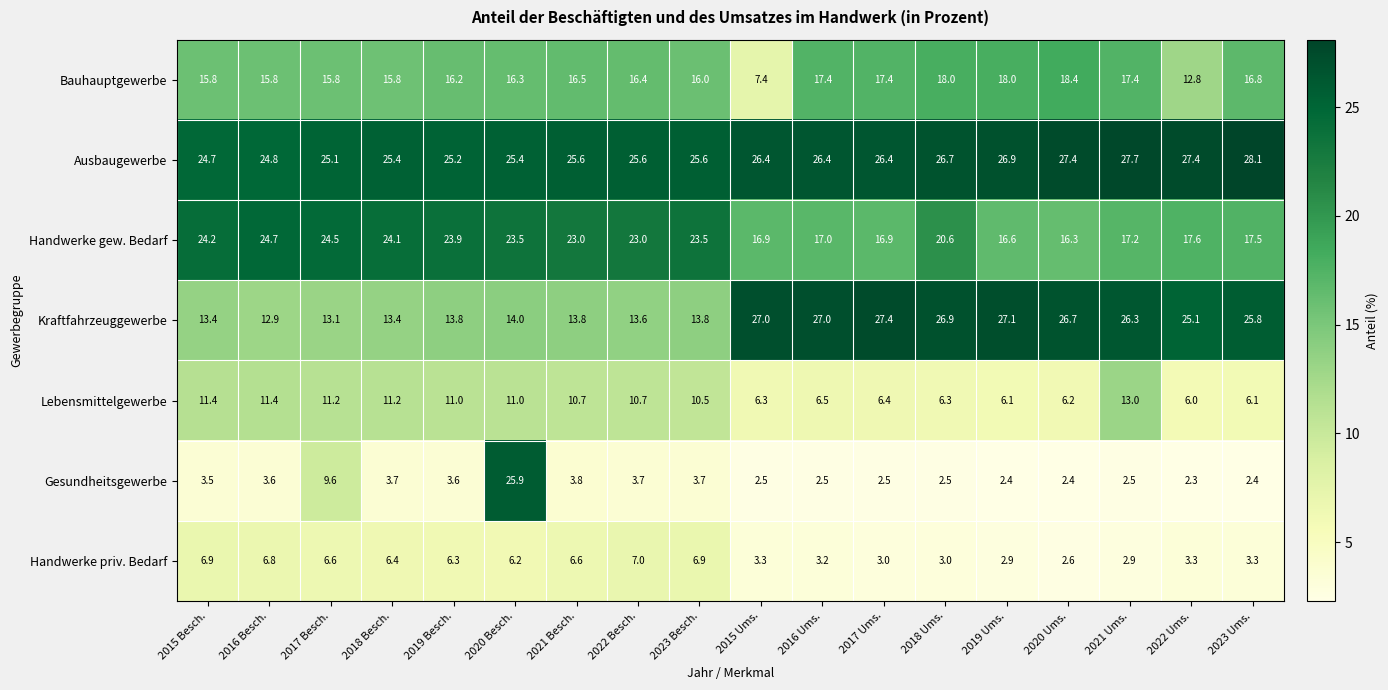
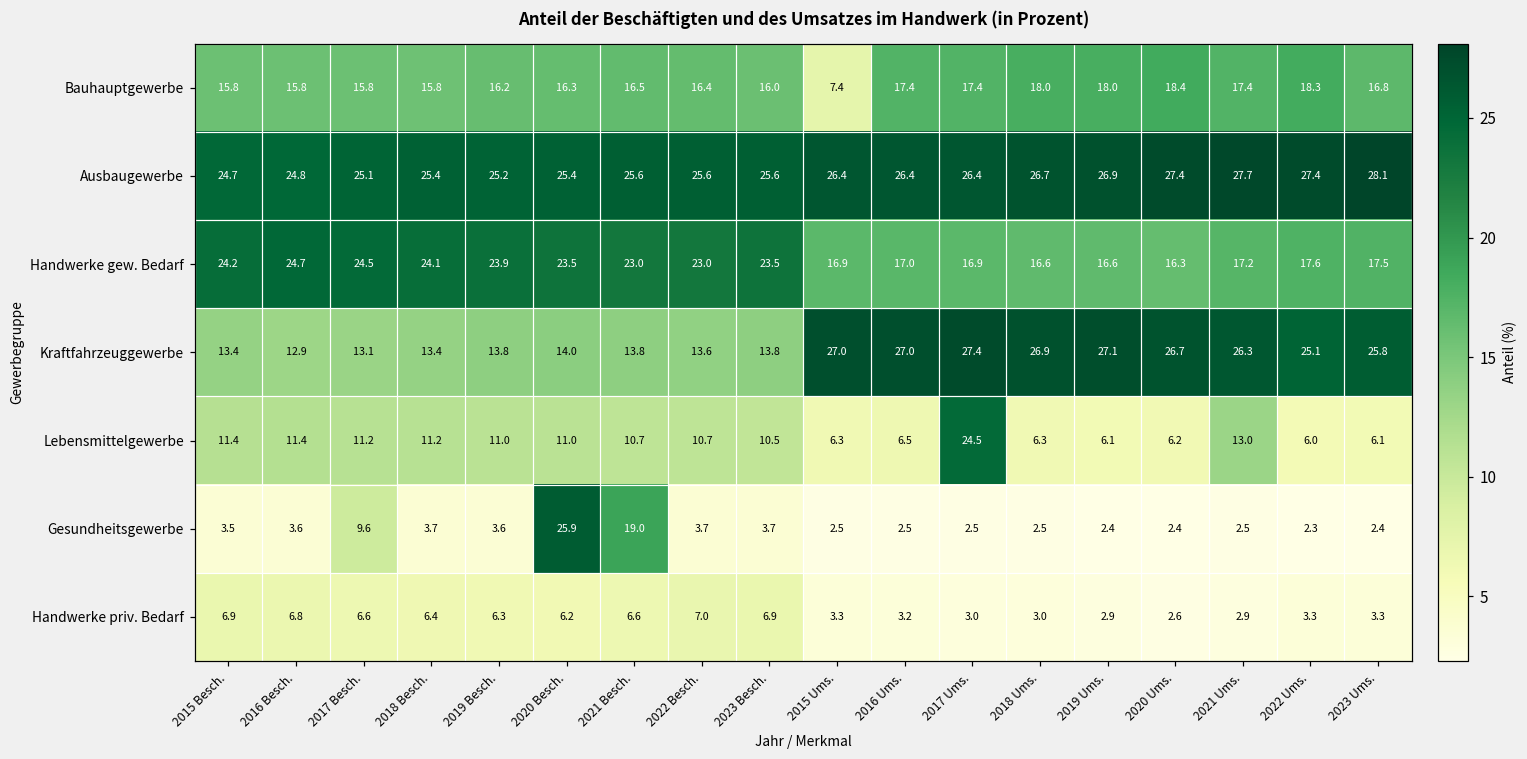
  {
    "Bauhauptgewerbe": {
      "2015 Besch.": 15.8,
      "2016 Besch.": 15.8,
      "2017 Besch.": 15.8,
      "2018 Besch.": 15.8,
      "2019 Besch.": 16.2,
      "2020 Besch.": 16.3,
      "2021 Besch.": 16.5,
      "2022 Besch.": 16.4,
      "2023 Besch.": 16.0,
      "2015 Ums.": 7.4,
      "2016 Ums.": 17.4,
      "2017 Ums.": 17.4,
      "2018 Ums.": 18.0,
      "2019 Ums.": 18.0,
      "2020 Ums.": 18.4,
      "2021 Ums.": 17.4,
-     "2022 Ums.": 12.8,
+     "2022 Ums.": 18.3,
      "2023 Ums.": 16.8
    },
    "Ausbaugewerbe": {
      "2015 Besch.": 24.7,
      "2016 Besch.": 24.8,
      "2017 Besch.": 25.1,
      "2018 Besch.": 25.4,
      "2019 Besch.": 25.2,
      "2020 Besch.": 25.4,
      "2021 Besch.": 25.6,
      "2022 Besch.": 25.6,
      "2023 Besch.": 25.6,
      "2015 Ums.": 26.4,
      "2016 Ums.": 26.4,
      "2017 Ums.": 26.4,
      "2018 Ums.": 26.7,
      "2019 Ums.": 26.9,
      "2020 Ums.": 27.4,
      "2021 Ums.": 27.7,
      "2022 Ums.": 27.4,
      "2023 Ums.": 28.1
    },
    "Handwerke gew. Bedarf": {
      "2015 Besch.": 24.2,
      "2016 Besch.": 24.7,
      "2017 Besch.": 24.5,
      "2018 Besch.": 24.1,
      "2019 Besch.": 23.9,
      "2020 Besch.": 23.5,
      "2021 Besch.": 23.0,
      "2022 Besch.": 23.0,
      "2023 Besch.": 23.5,
      "2015 Ums.": 16.9,
      "2016 Ums.": 17.0,
      "2017 Ums.": 16.9,
-     "2018 Ums.": 20.6,
+     "2018 Ums.": 16.6,
      "2019 Ums.": 16.6,
      "2020 Ums.": 16.3,
      "2021 Ums.": 17.2,
      "2022 Ums.": 17.6,
      "2023 Ums.": 17.5
    },
    "Kraftfahrzeuggewerbe": {
      "2015 Besch.": 13.4,
      "2016 Besch.": 12.9,
      "2017 Besch.": 13.1,
      "2018 Besch.": 13.4,
      "2019 Besch.": 13.8,
      "2020 Besch.": 14.0,
      "2021 Besch.": 13.8,
      "2022 Besch.": 13.6,
      "2023 Besch.": 13.8,
      "2015 Ums.": 27.0,
      "2016 Ums.": 27.0,
      "2017 Ums.": 27.4,
      "2018 Ums.": 26.9,
      "2019 Ums.": 27.1,
      "2020 Ums.": 26.7,
      "2021 Ums.": 26.3,
      "2022 Ums.": 25.1,
      "2023 Ums.": 25.8
    },
    "Lebensmittelgewerbe": {
      "2015 Besch.": 11.4,
      "2016 Besch.": 11.4,
      "2017 Besch.": 11.2,
      "2018 Besch.": 11.2,
      "2019 Besch.": 11.0,
      "2020 Besch.": 11.0,
      "2021 Besch.": 10.7,
      "2022 Besch.": 10.7,
      "2023 Besch.": 10.5,
      "2015 Ums.": 6.3,
      "2016 Ums.": 6.5,
-     "2017 Ums.": 6.4,
+     "2017 Ums.": 24.5,
      "2018 Ums.": 6.3,
      "2019 Ums.": 6.1,
      "2020 Ums.": 6.2,
      "2021 Ums.": 13.0,
      "2022 Ums.": 6.0,
      "2023 Ums.": 6.1
    },
    "Gesundheitsgewerbe": {
      "2015 Besch.": 3.5,
      "2016 Besch.": 3.6,
      "2017 Besch.": 9.6,
      "2018 Besch.": 3.7,
      "2019 Besch.": 3.6,
      "2020 Besch.": 25.9,
-     "2021 Besch.": 3.8,
+     "2021 Besch.": 19.0,
      "2022 Besch.": 3.7,
      "2023 Besch.": 3.7,
      "2015 Ums.": 2.5,
      "2016 Ums.": 2.5,
      "2017 Ums.": 2.5,
      "2018 Ums.": 2.5,
      "2019 Ums.": 2.4,
      "2020 Ums.": 2.4,
      "2021 Ums.": 2.5,
      "2022 Ums.": 2.3,
      "2023 Ums.": 2.4
    },
    "Handwerke priv. Bedarf": {
      "2015 Besch.": 6.9,
      "2016 Besch.": 6.8,
      "2017 Besch.": 6.6,
      "2018 Besch.": 6.4,
      "2019 Besch.": 6.3,
      "2020 Besch.": 6.2,
      "2021 Besch.": 6.6,
      "2022 Besch.": 7.0,
      "2023 Besch.": 6.9,
      "2015 Ums.": 3.3,
      "2016 Ums.": 3.2,
      "2017 Ums.": 3.0,
      "2018 Ums.": 3.0,
      "2019 Ums.": 2.9,
      "2020 Ums.": 2.6,
      "2021 Ums.": 2.9,
      "2022 Ums.": 3.3,
      "2023 Ums.": 3.3
    }
  }
